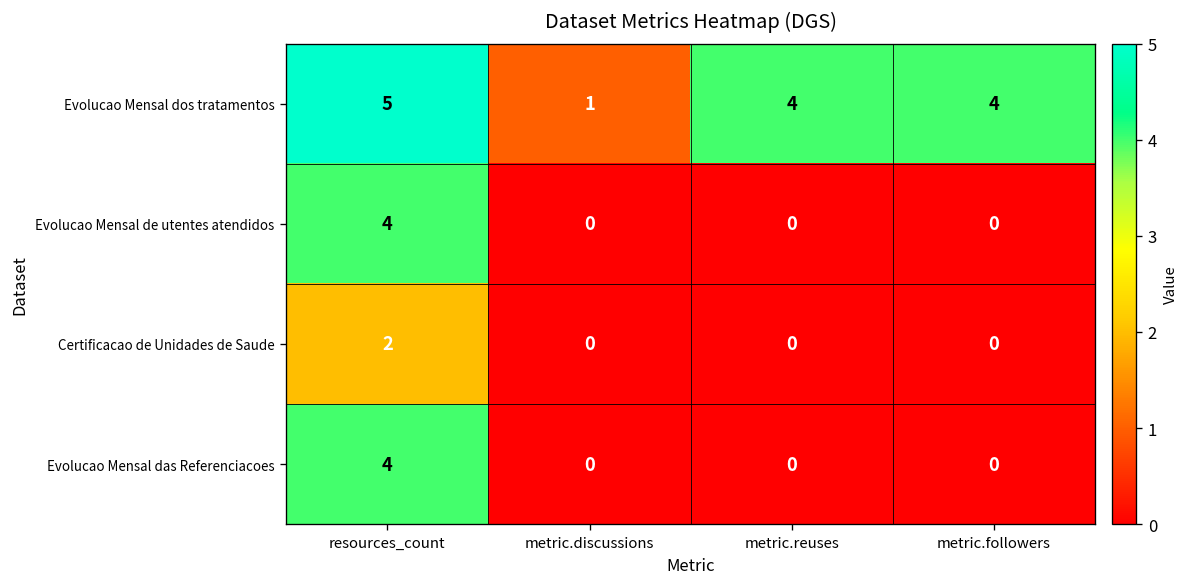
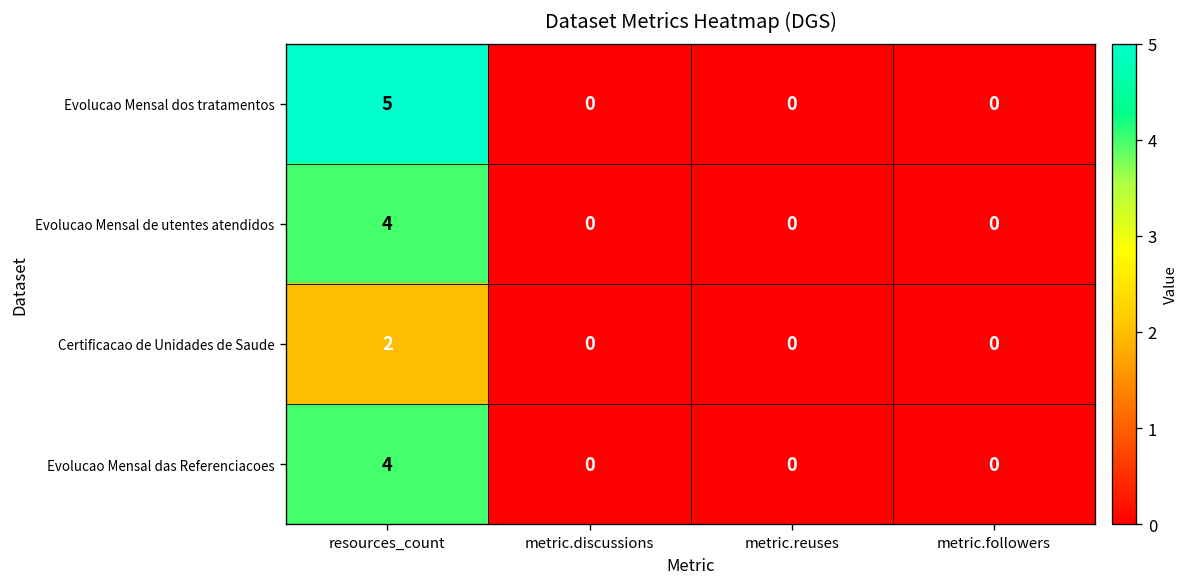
  {
    "Evolucao Mensal dos tratamentos": {
      "resources_count": 5,
-     "metric.discussions": 1,
-     "metric.reuses": 4,
-     "metric.followers": 4
+     "metric.discussions": 0,
+     "metric.reuses": 0,
+     "metric.followers": 0
    },
    "Evolucao Mensal de utentes atendidos": {
      "resources_count": 4,
      "metric.discussions": 0,
      "metric.reuses": 0,
      "metric.followers": 0
    },
    "Certificacao de Unidades de Saude": {
      "resources_count": 2,
      "metric.discussions": 0,
      "metric.reuses": 0,
      "metric.followers": 0
    },
    "Evolucao Mensal das Referenciacoes": {
      "resources_count": 4,
      "metric.discussions": 0,
      "metric.reuses": 0,
      "metric.followers": 0
    }
  }
